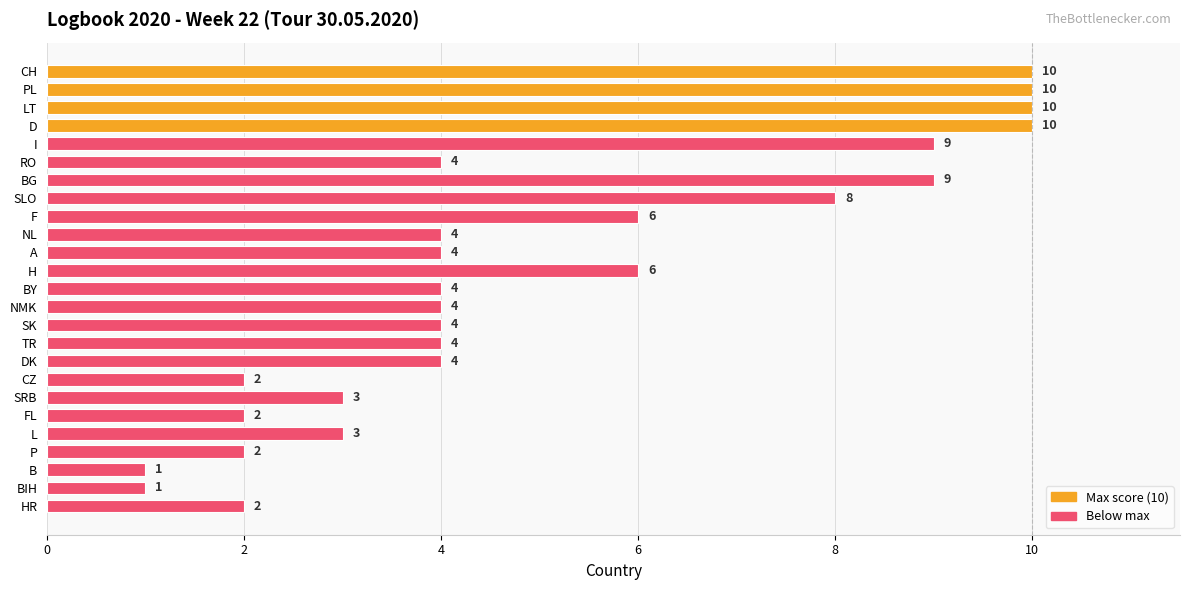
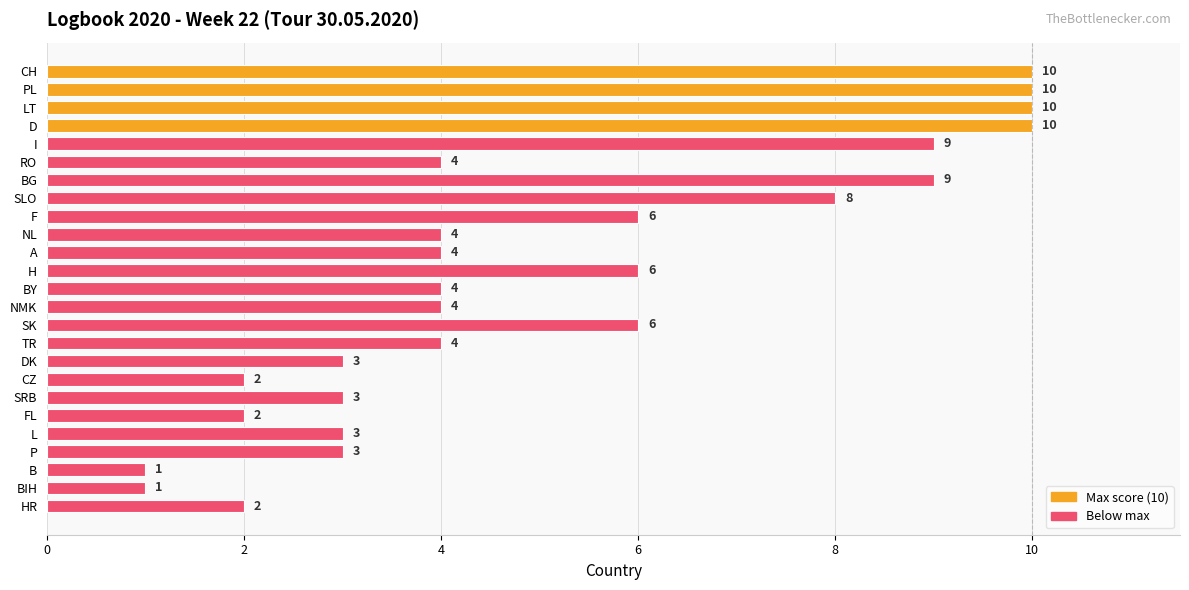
  {
    "CH": 10,
    "PL": 10,
    "LT": 10,
    "D": 10,
    "I": 9,
    "RO": 4,
    "BG": 9,
    "SLO": 8,
    "F": 6,
    "NL": 4,
    "A": 4,
    "H": 6,
    "BY": 4,
    "NMK": 4,
-   "SK": 4,
+   "SK": 6,
    "TR": 4,
-   "DK": 4,
+   "DK": 3,
    "CZ": 2,
    "SRB": 3,
    "FL": 2,
    "L": 3,
-   "P": 2,
+   "P": 3,
    "B": 1,
    "BIH": 1,
    "HR": 2
  }
